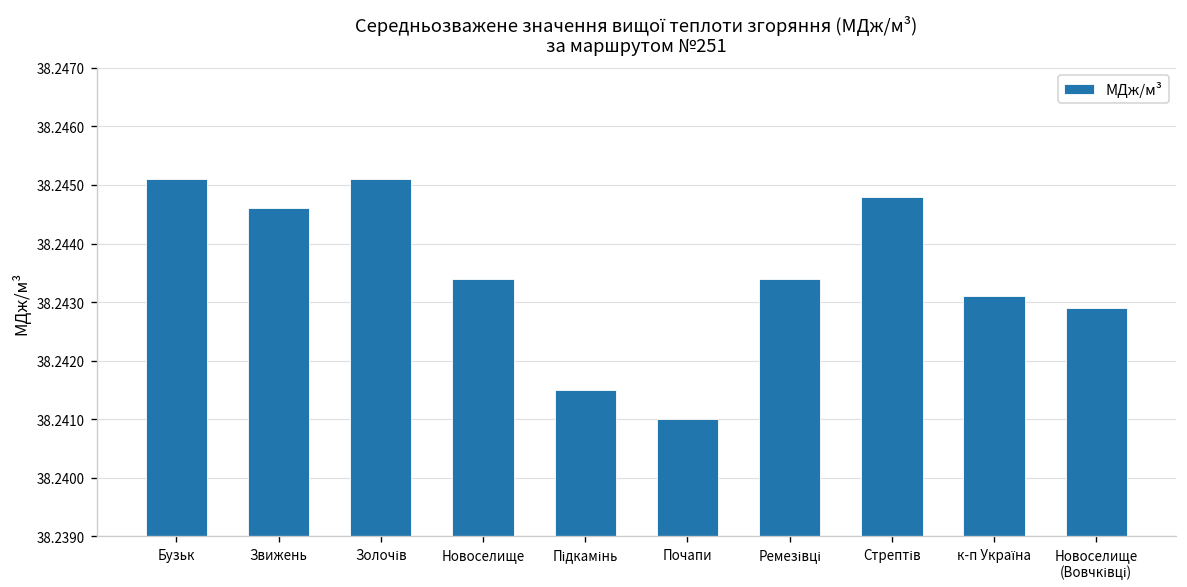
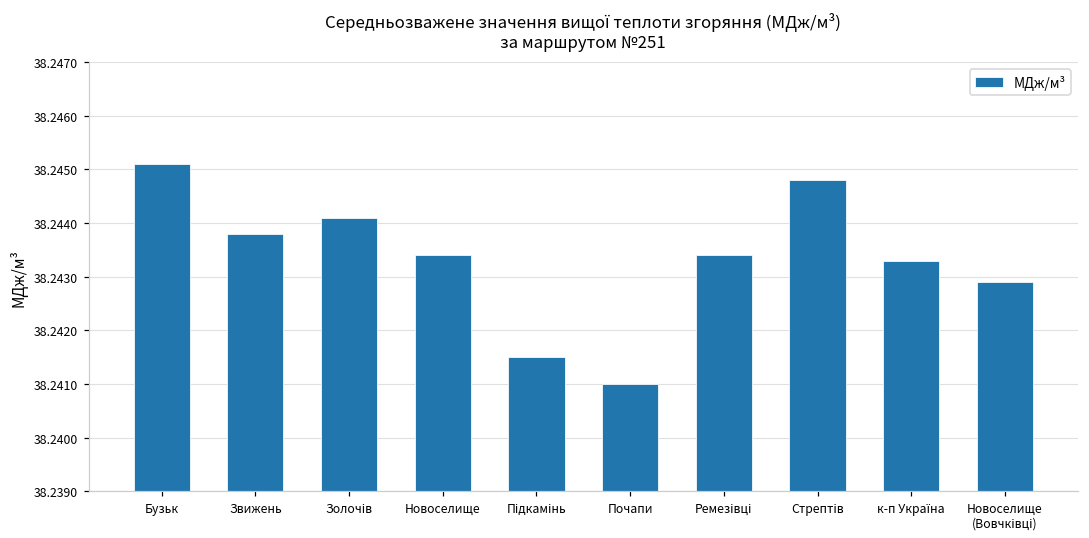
  {
    "Бузьк": 38.2451,
-   "Звижень": 38.2446,
-   "Золочів": 38.2451,
+   "Звижень": 38.2438,
+   "Золочів": 38.2441,
    "Новоселище": 38.2434,
    "Підкамінь": 38.2415,
    "Почапи": 38.2410,
    "Ремезівці": 38.2434,
    "Стрептів": 38.2448,
-   "к-п Україна": 38.2431,
+   "к-п Україна": 38.2433,
    "Новоселище (Вовчківці)": 38.2429
  }
